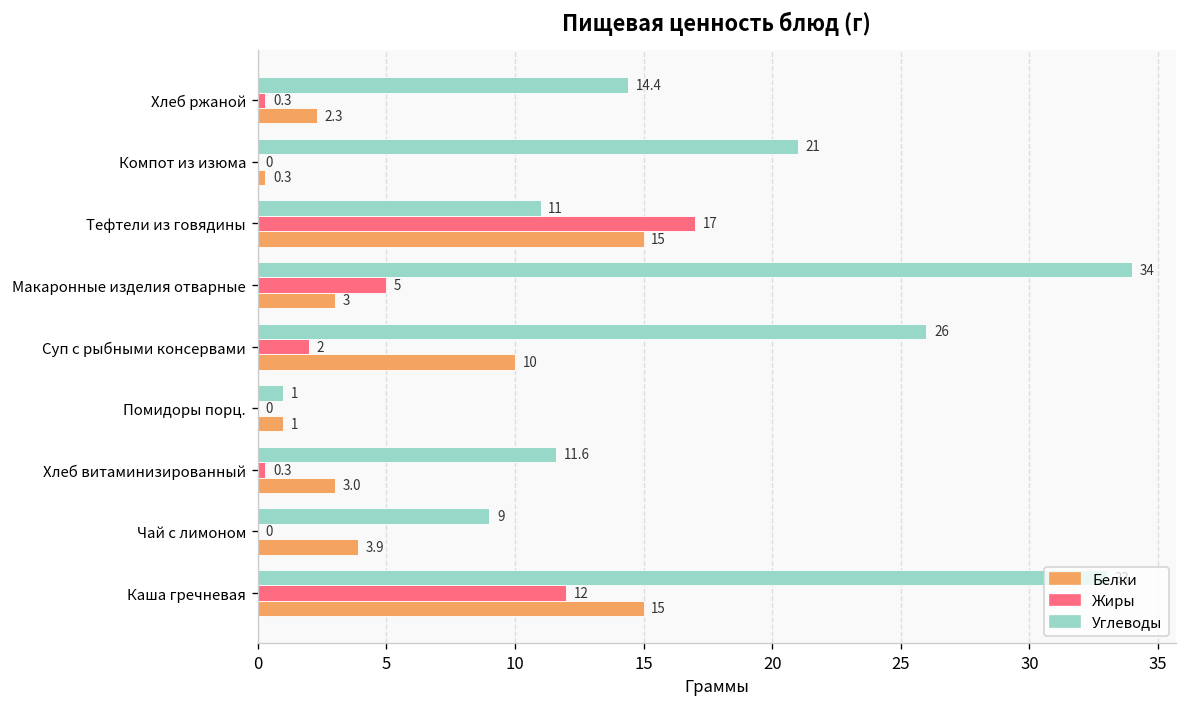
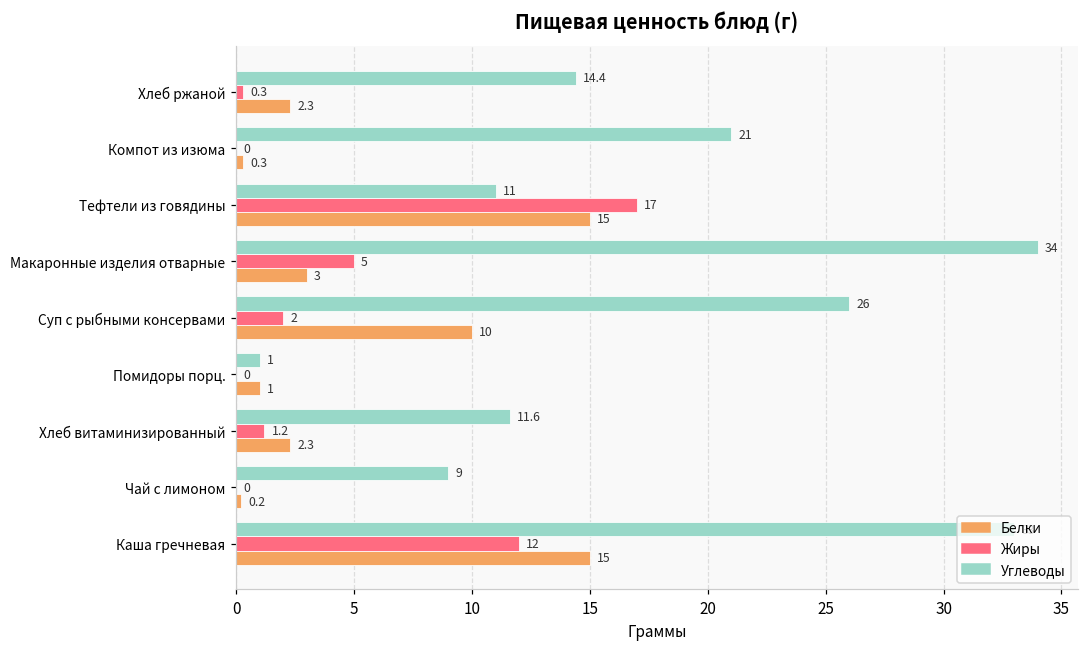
  {
    "Белки": {
      "Хлеб ржаной": 2.3,
      "Компот из изюма": 0.3,
      "Тефтели из говядины": 15,
      "Макаронные изделия отварные": 3,
      "Суп с рыбными консервами": 10,
      "Помидоры порц.": 1,
-     "Хлеб витаминизированный": 3.0,
-     "Чай с лимоном": 3.9,
+     "Хлеб витаминизированный": 2.3,
+     "Чай с лимоном": 0.2,
      "Каша гречневая": 15
    },
    "Жиры": {
      "Хлеб ржаной": 0.3,
      "Компот из изюма": 0,
      "Тефтели из говядины": 17,
      "Макаронные изделия отварные": 5,
      "Суп с рыбными консервами": 2,
      "Помидоры порц.": 0,
-     "Хлеб витаминизированный": 0.3,
+     "Хлеб витаминизированный": 1.2,
      "Чай с лимоном": 0,
      "Каша гречневая": 12
    },
    "Углеводы": {
      "Хлеб ржаной": 14.4,
      "Компот из изюма": 21,
      "Тефтели из говядины": 11,
      "Макаронные изделия отварные": 34,
      "Суп с рыбными консервами": 26,
      "Помидоры порц.": 1,
      "Хлеб витаминизированный": 11.6,
      "Чай с лимоном": 9
    }
  }
